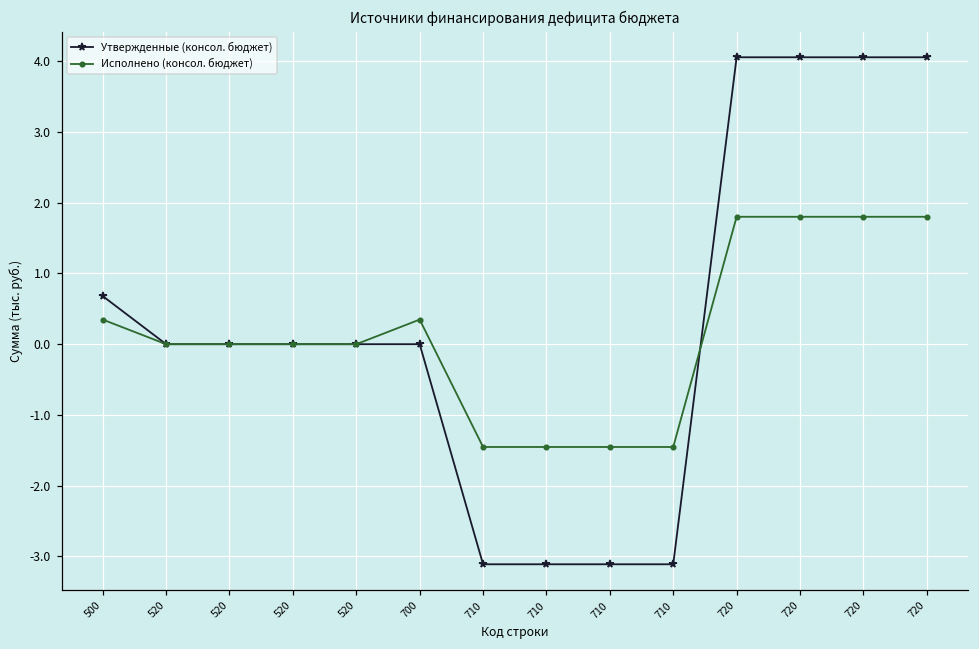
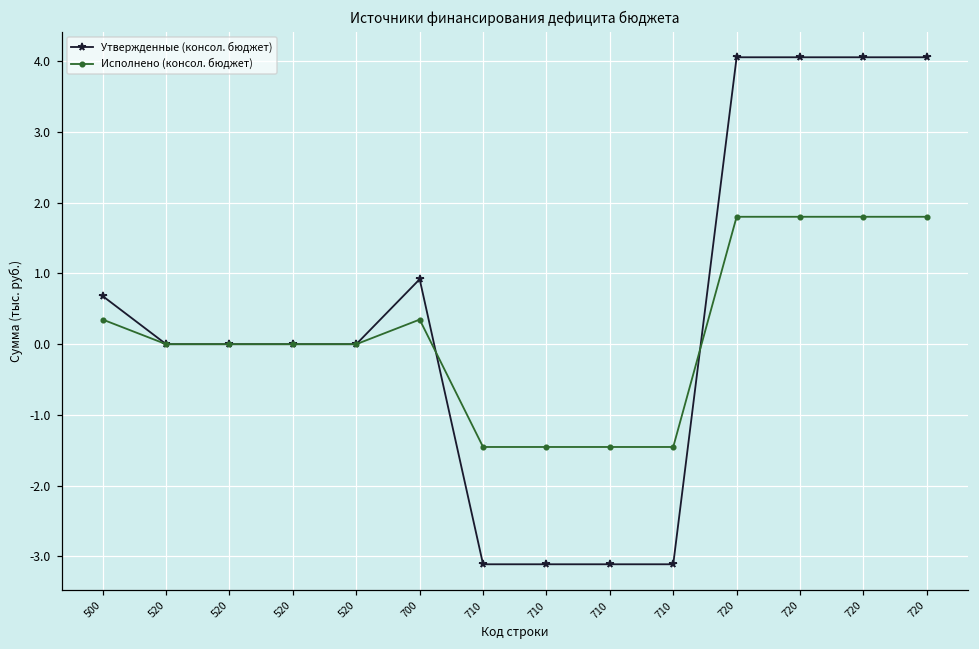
  {
    "Утвержденные (консол. бюджет)": {
      "500": 0.7,
-     "700": 0.0
+     "700": 0.9
    },
    "Исполнено (консол. бюджет)": {
      "500": 0.3,
      "700": 0.3
    }
  }
